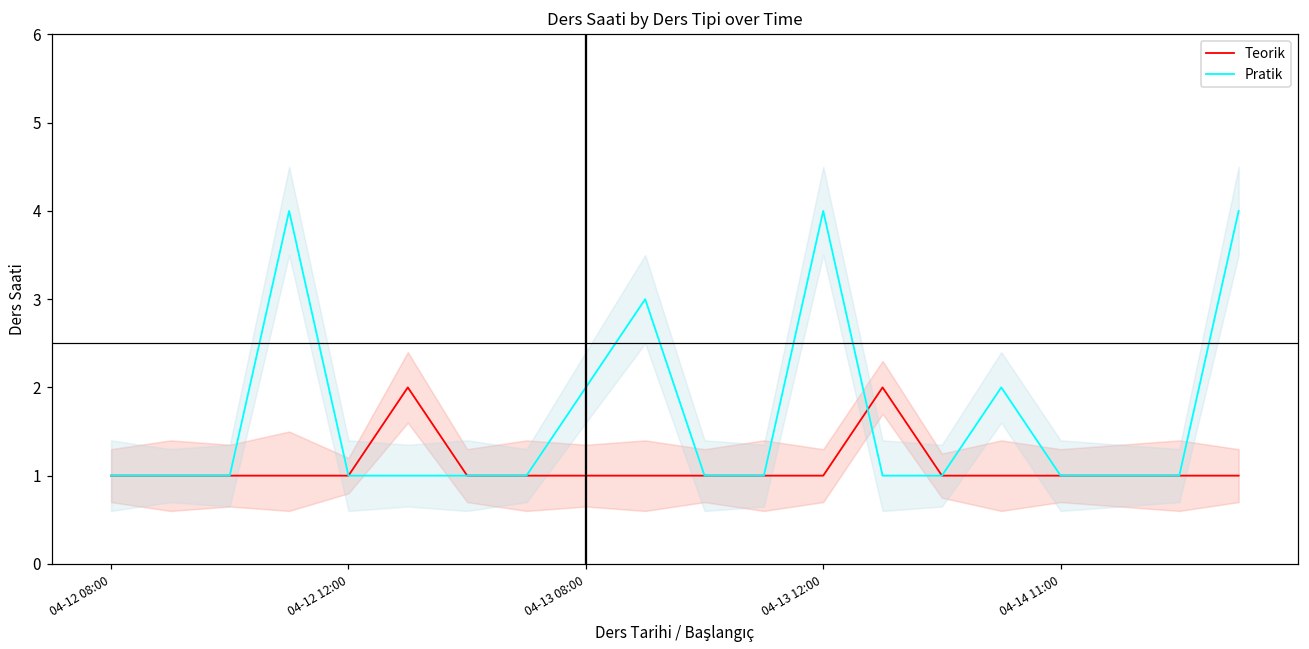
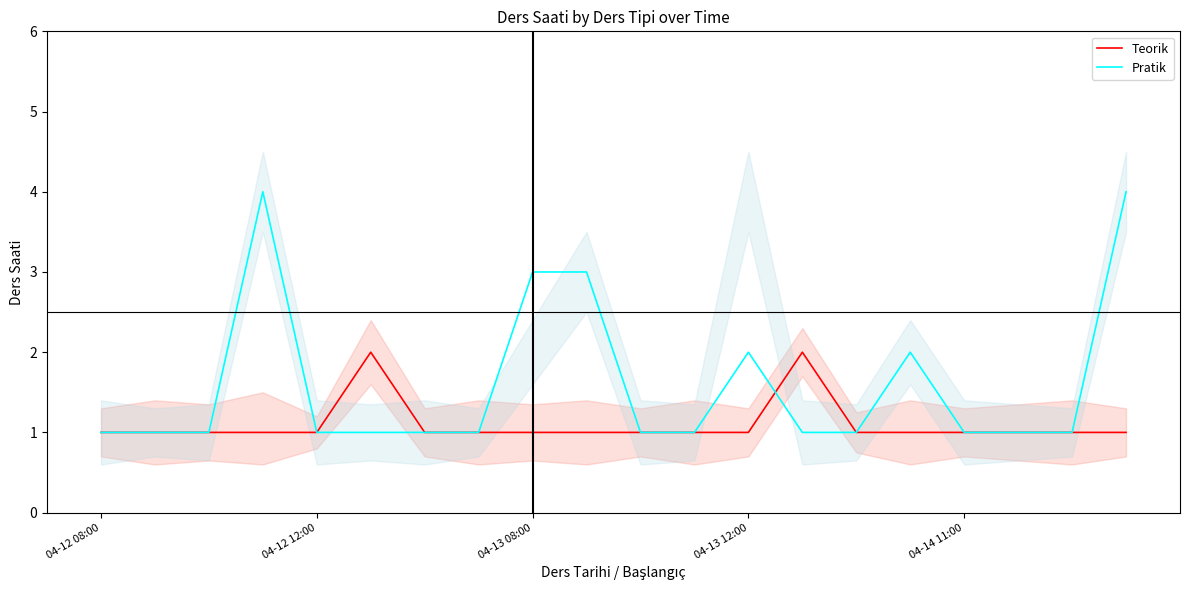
  {
    "Teorik": {
      "04-13 08:00": 1,
      "04-13 12:00": 1
    },
    "Pratik": {
-     "04-13 08:00": 2,
-     "04-13 12:00": 4
+     "04-13 08:00": 3,
+     "04-13 12:00": 2
    }
  }
